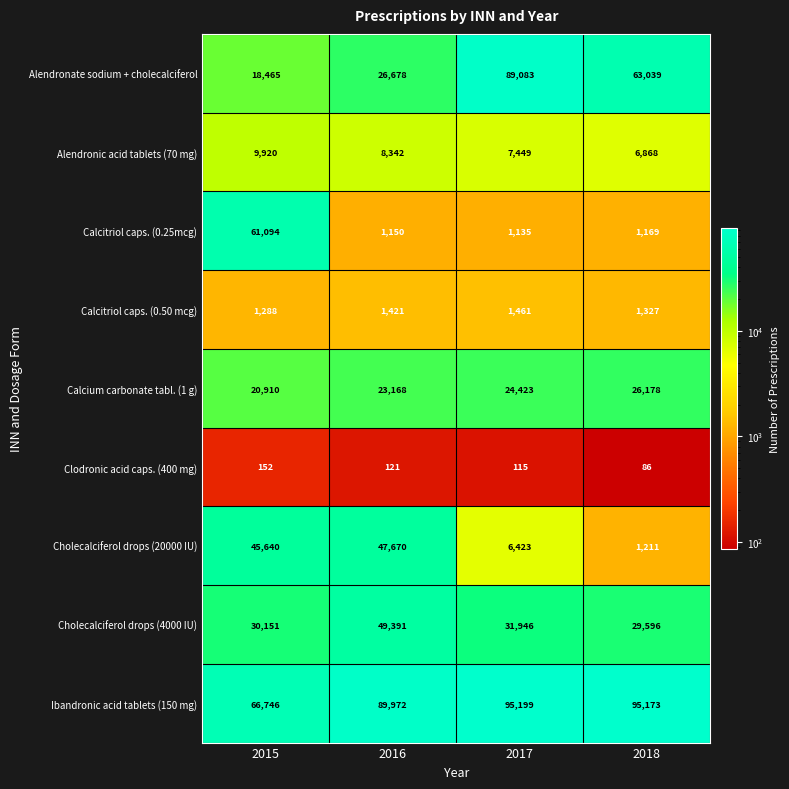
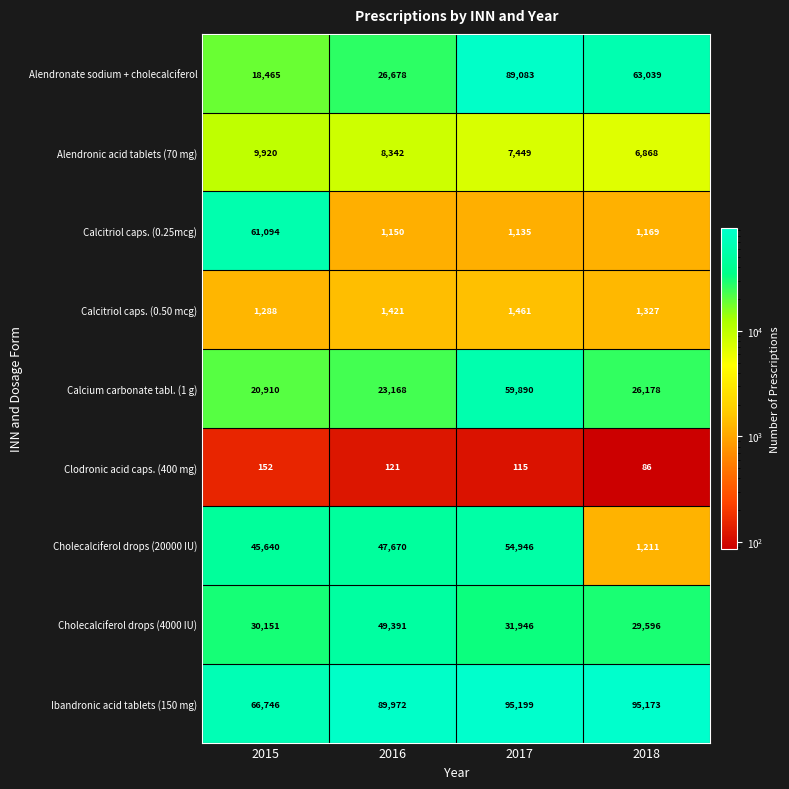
  {
    "Alendronate sodium + cholecalciferol": {
      "2015": "18,465",
      "2016": "26,678",
      "2017": "89,083",
      "2018": "63,039"
    },
    "Alendronic acid tablets (70 mg)": {
      "2015": "9,920",
      "2016": "8,342",
      "2017": "7,449",
      "2018": "6,868"
    },
    "Calcitriol caps. (0.25mcg)": {
      "2015": "61,094",
      "2016": "1,150",
      "2017": "1,135",
      "2018": "1,169"
    },
    "Calcitriol caps. (0.50 mcg)": {
      "2015": "1,288",
      "2016": "1,421",
      "2017": "1,461",
      "2018": "1,327"
    },
    "Calcium carbonate tabl. (1 g)": {
      "2015": "20,910",
      "2016": "23,168",
-     "2017": "24,423",
+     "2017": "59,890",
      "2018": "26,178"
    },
    "Clodronic acid caps. (400 mg)": {
      "2015": "152",
      "2016": "121",
      "2017": "115",
      "2018": "86"
    },
    "Cholecalciferol drops (20000 IU)": {
      "2015": "45,640",
      "2016": "47,670",
-     "2017": "6,423",
+     "2017": "54,946",
      "2018": "1,211"
    },
    "Cholecalciferol drops (4000 IU)": {
      "2015": "30,151",
      "2016": "49,391",
      "2017": "31,946",
      "2018": "29,596"
    },
    "Ibandronic acid tablets (150 mg)": {
      "2015": "66,746",
      "2016": "89,972",
      "2017": "95,199",
      "2018": "95,173"
    }
  }
